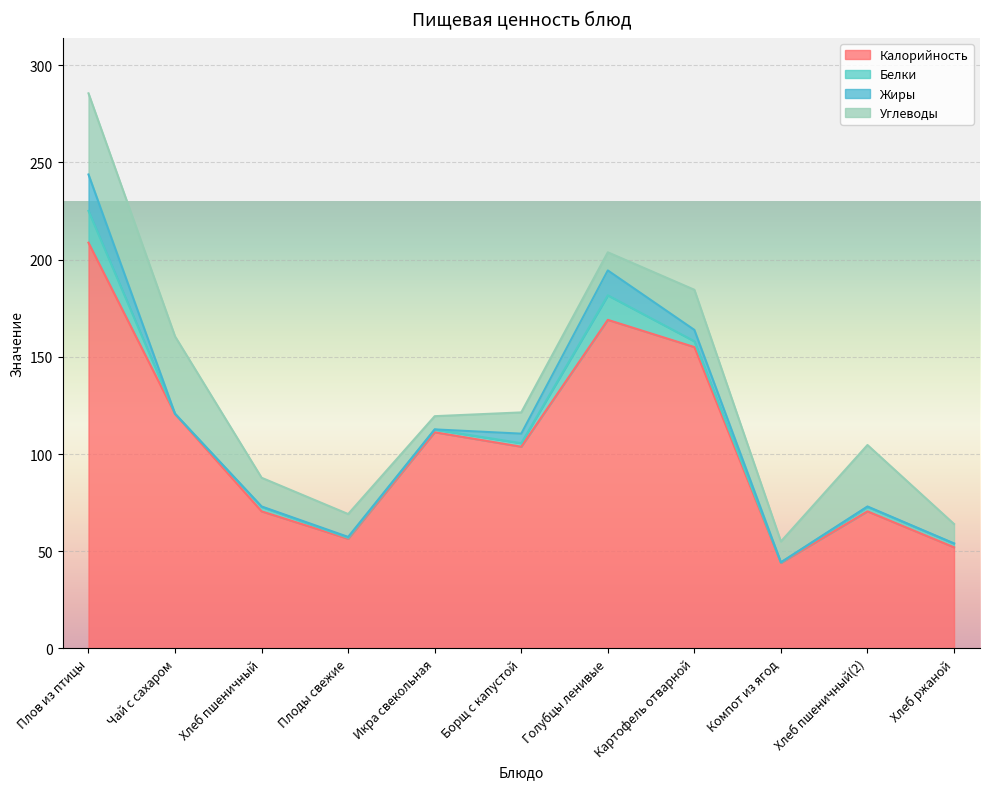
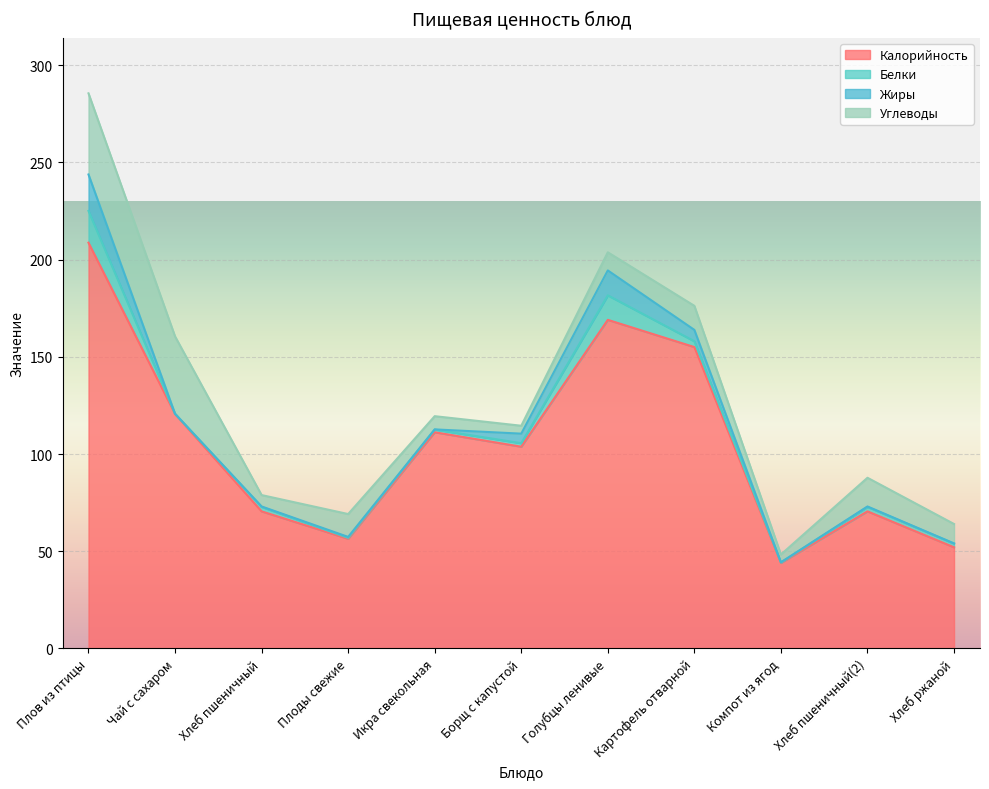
  {
    "Калорийность": {
      "Плов из птицы": 209,
      "Хлеб пшеничный": 71,
      "Икра свекольная": 111,
      "Борщ с капустой": 104,
      "Голубцы ленивые": 169,
      "Картофель отварной": 155,
      "Хлеб пшеничный(2)": 71,
      "Хлеб ржаной": 52
    },
    "Углеводы": {
      "Плов из птицы": 42,
      "Чай с сахаром": 40,
-     "Хлеб пшеничный": 15,
+     "Хлеб пшеничный": 6,
      "Плоды свежие": 12,
      "Икра свекольная": 7,
-     "Борщ с капустой": 11,
+     "Борщ с капустой": 4,
      "Голубцы ленивые": 9,
-     "Картофель отварной": 21,
-     "Компот из ягод": 11,
-     "Хлеб пшеничный(2)": 32,
+     "Картофель отварной": 12,
+     "Компот из ягод": 4,
+     "Хлеб пшеничный(2)": 15,
      "Хлеб ржаной": 10
    }
  }
